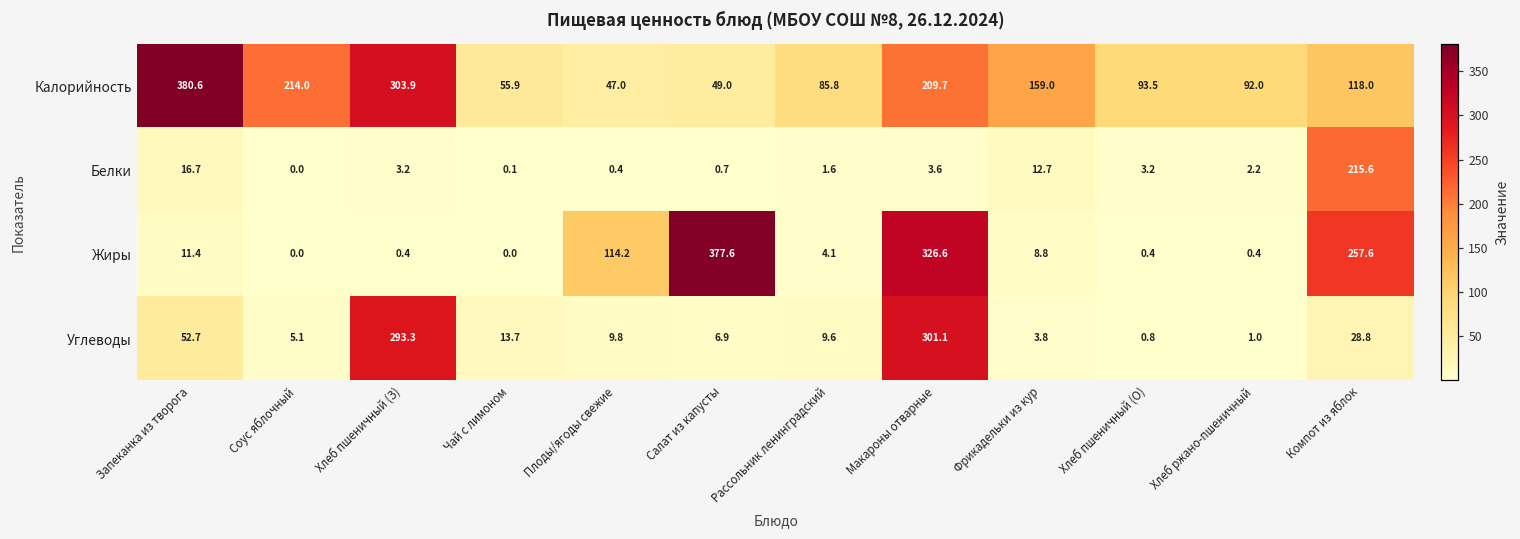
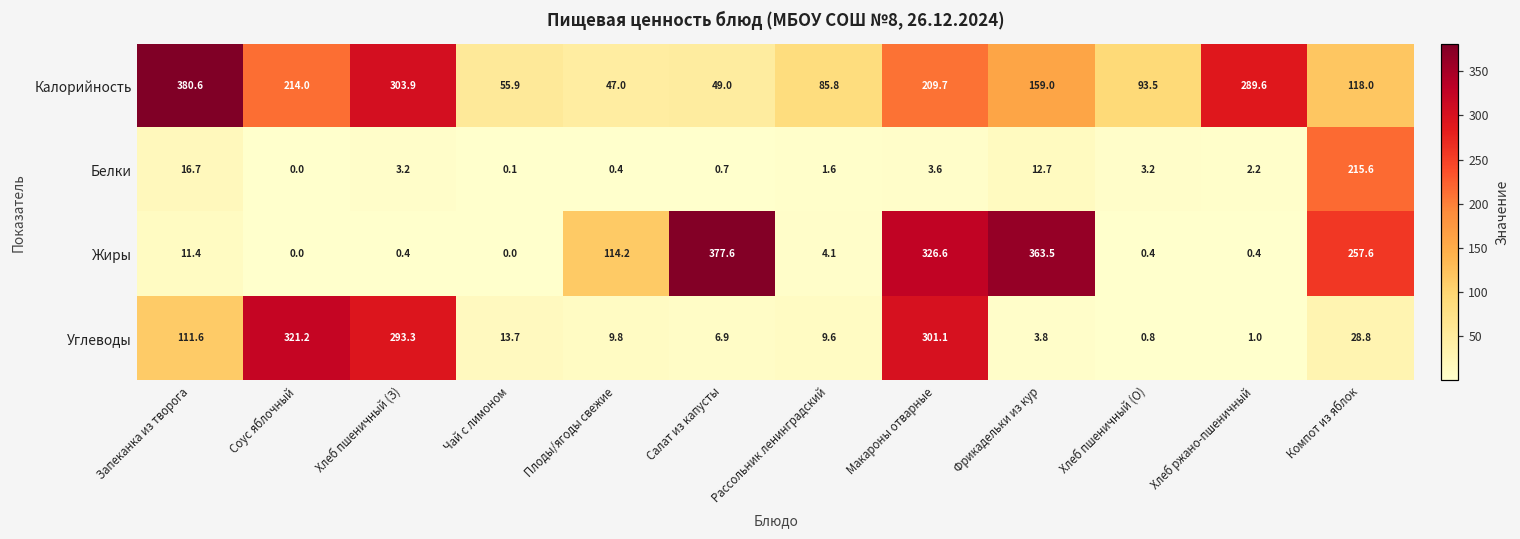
  {
    "Калорийность": {
      "Запеканка из творога": 380.6,
      "Соус яблочный": 214.0,
      "Хлеб пшеничный (З)": 303.9,
      "Чай с лимоном": 55.9,
      "Плоды/ягоды свежие": 47.0,
      "Салат из капусты": 49.0,
      "Рассольник ленинградский": 85.8,
      "Макароны отварные": 209.7,
      "Фрикадельки из кур": 159.0,
      "Хлеб пшеничный (О)": 93.5,
-     "Хлеб ржано-пшеничный": 92.0,
+     "Хлеб ржано-пшеничный": 289.6,
      "Компот из яблок": 118.0
    },
    "Белки": {
      "Запеканка из творога": 16.7,
      "Соус яблочный": 0.0,
      "Хлеб пшеничный (З)": 3.2,
      "Чай с лимоном": 0.1,
      "Плоды/ягоды свежие": 0.4,
      "Салат из капусты": 0.7,
      "Рассольник ленинградский": 1.6,
      "Макароны отварные": 3.6,
      "Фрикадельки из кур": 12.7,
      "Хлеб пшеничный (О)": 3.2,
      "Хлеб ржано-пшеничный": 2.2,
      "Компот из яблок": 215.6
    },
    "Жиры": {
      "Запеканка из творога": 11.4,
      "Соус яблочный": 0.0,
      "Хлеб пшеничный (З)": 0.4,
      "Чай с лимоном": 0.0,
      "Плоды/ягоды свежие": 114.2,
      "Салат из капусты": 377.6,
      "Рассольник ленинградский": 4.1,
      "Макароны отварные": 326.6,
-     "Фрикадельки из кур": 8.8,
+     "Фрикадельки из кур": 363.5,
      "Хлеб пшеничный (О)": 0.4,
      "Хлеб ржано-пшеничный": 0.4,
      "Компот из яблок": 257.6
    },
    "Углеводы": {
-     "Запеканка из творога": 52.7,
-     "Соус яблочный": 5.1,
+     "Запеканка из творога": 111.6,
+     "Соус яблочный": 321.2,
      "Хлеб пшеничный (З)": 293.3,
      "Чай с лимоном": 13.7,
      "Плоды/ягоды свежие": 9.8,
      "Салат из капусты": 6.9,
      "Рассольник ленинградский": 9.6,
      "Макароны отварные": 301.1,
      "Фрикадельки из кур": 3.8,
      "Хлеб пшеничный (О)": 0.8,
      "Хлеб ржано-пшеничный": 1.0,
      "Компот из яблок": 28.8
    }
  }
